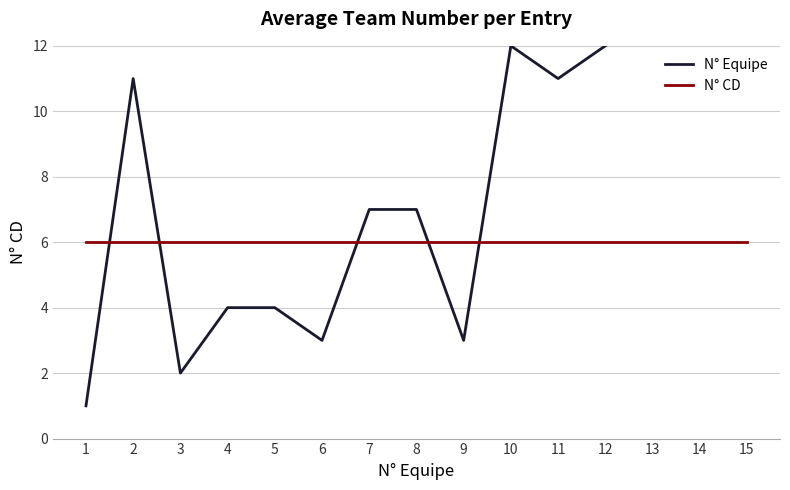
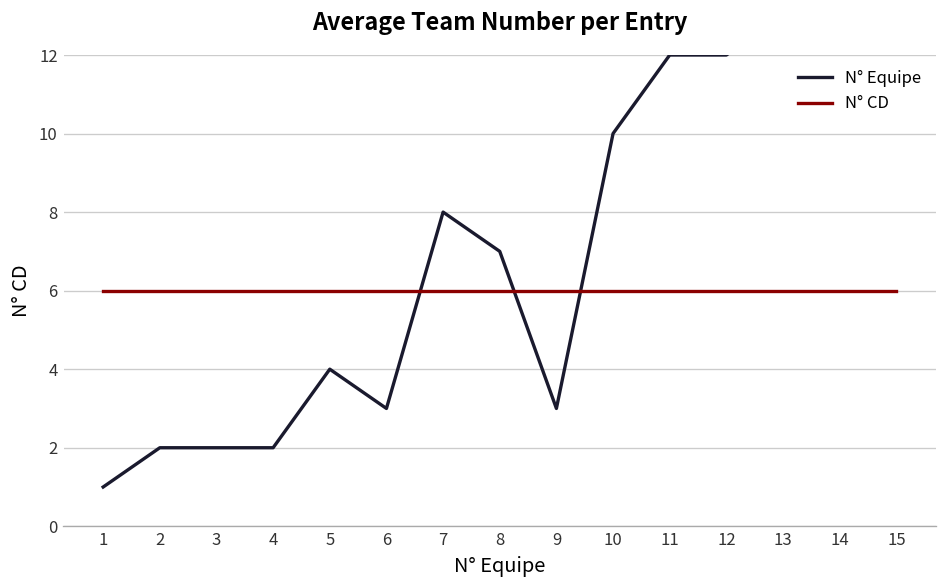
  {
    "N° Equipe": {
      "1": 1,
-     "2": 11,
+     "2": 2,
      "3": 2,
-     "4": 4,
+     "4": 2,
      "5": 4,
      "6": 3,
-     "7": 7,
+     "7": 8,
      "8": 7,
      "9": 3,
-     "10": 12,
-     "11": 11,
+     "10": 10,
+     "11": 12,
      "12": 12
    },
    "N° CD": {
      "1": 6,
      "2": 6,
      "3": 6,
      "4": 6,
      "5": 6,
      "6": 6,
      "7": 6,
      "8": 6,
      "9": 6,
      "10": 6,
      "11": 6,
      "12": 6,
      "13": 6,
      "14": 6,
      "15": 6
    }
  }
